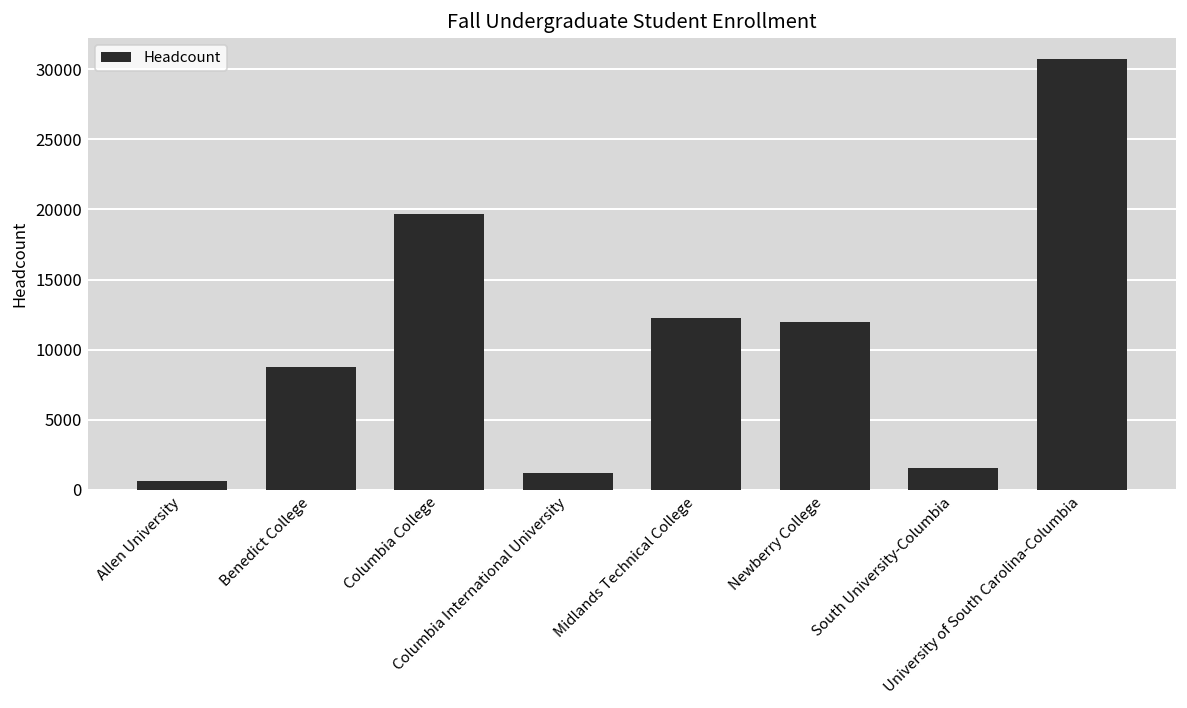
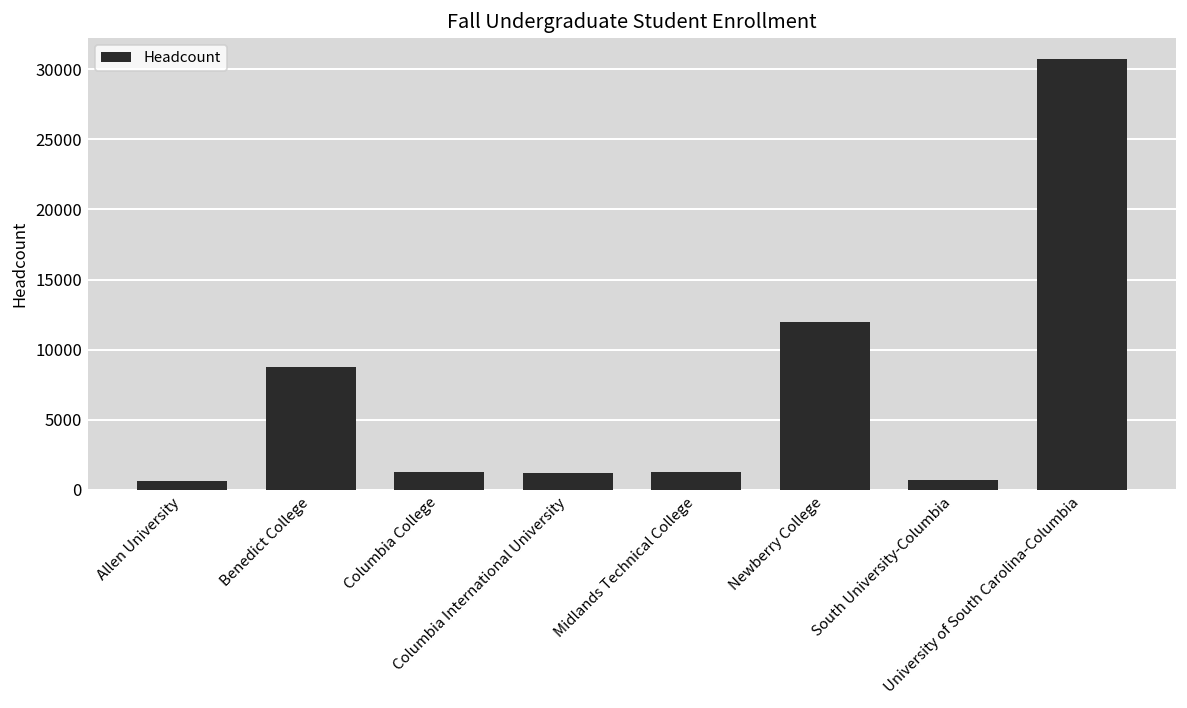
  {
    "Allen University": 600,
    "Benedict College": 8800,
-   "Columbia College": 19700,
+   "Columbia College": 1300,
    "Columbia International University": 1200,
-   "Midlands Technical College": 12200,
+   "Midlands Technical College": 1300,
    "Newberry College": 12000,
-   "South University-Columbia": 1600,
+   "South University-Columbia": 700,
    "University of South Carolina-Columbia": 30700
  }
